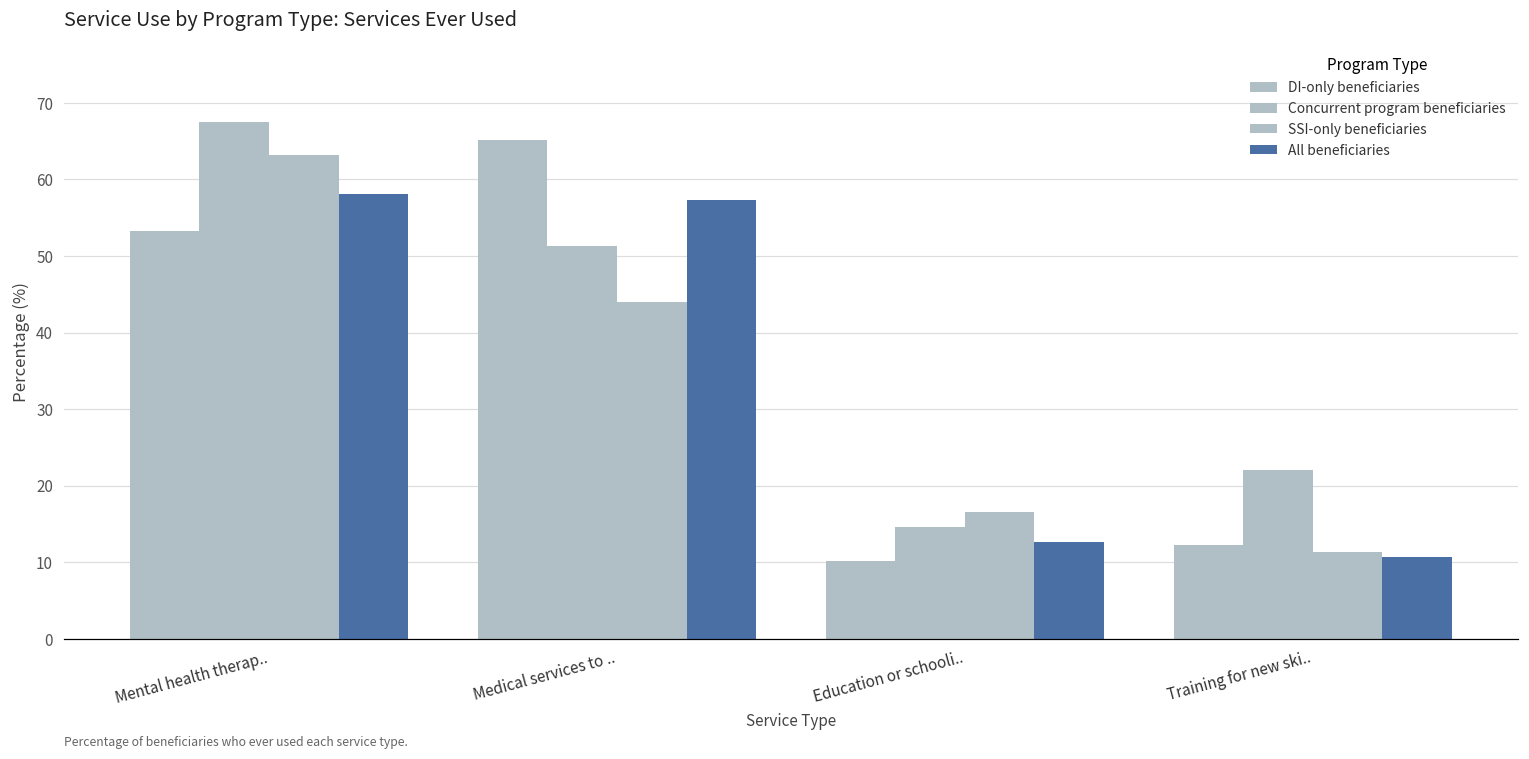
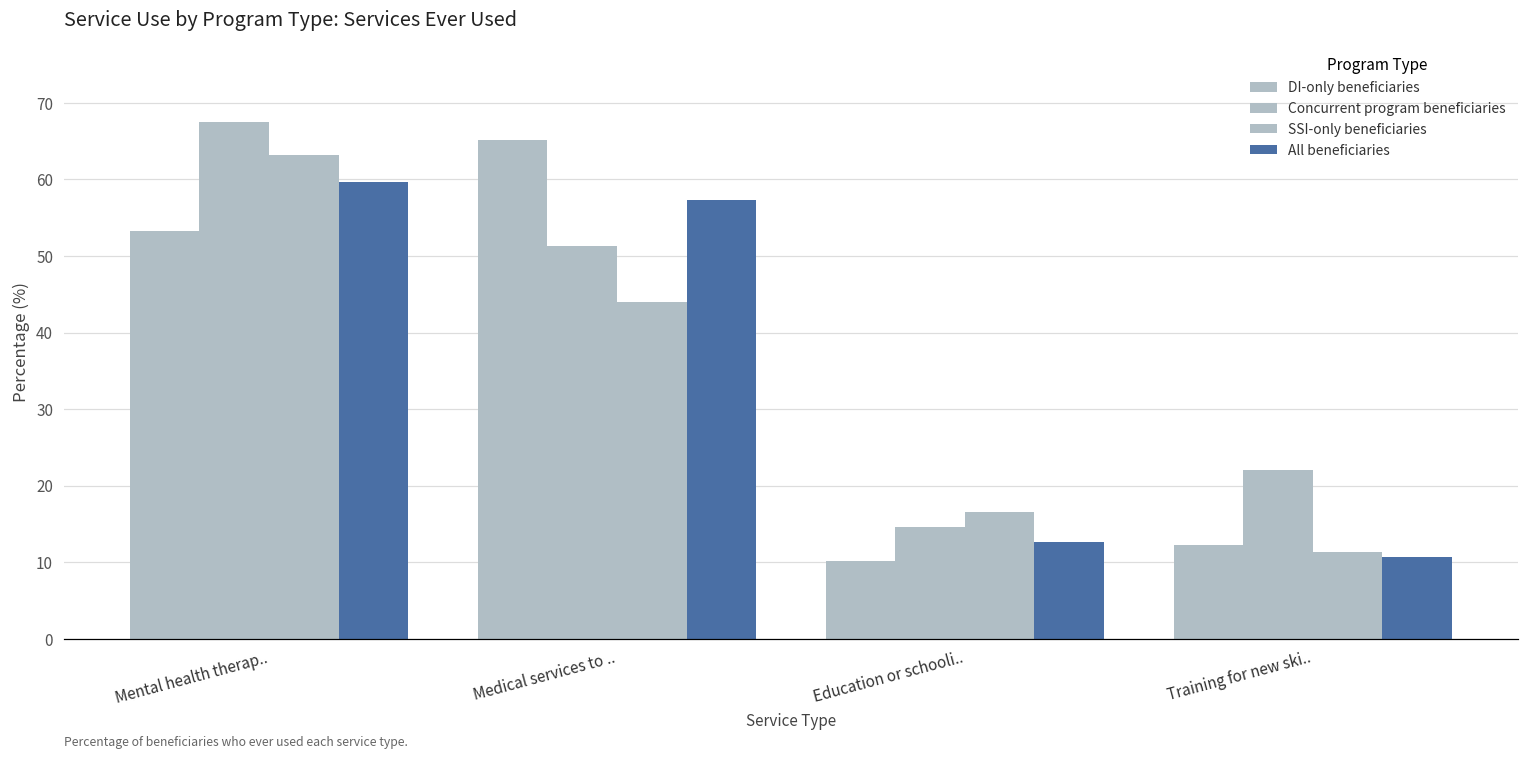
  {
    "All beneficiaries": {
-     "Mental health therap..": 58,
+     "Mental health therap..": 60,
      "Medical services to ..": 57,
      "Education or schooli..": 13,
      "Training for new ski..": 11
    }
  }
